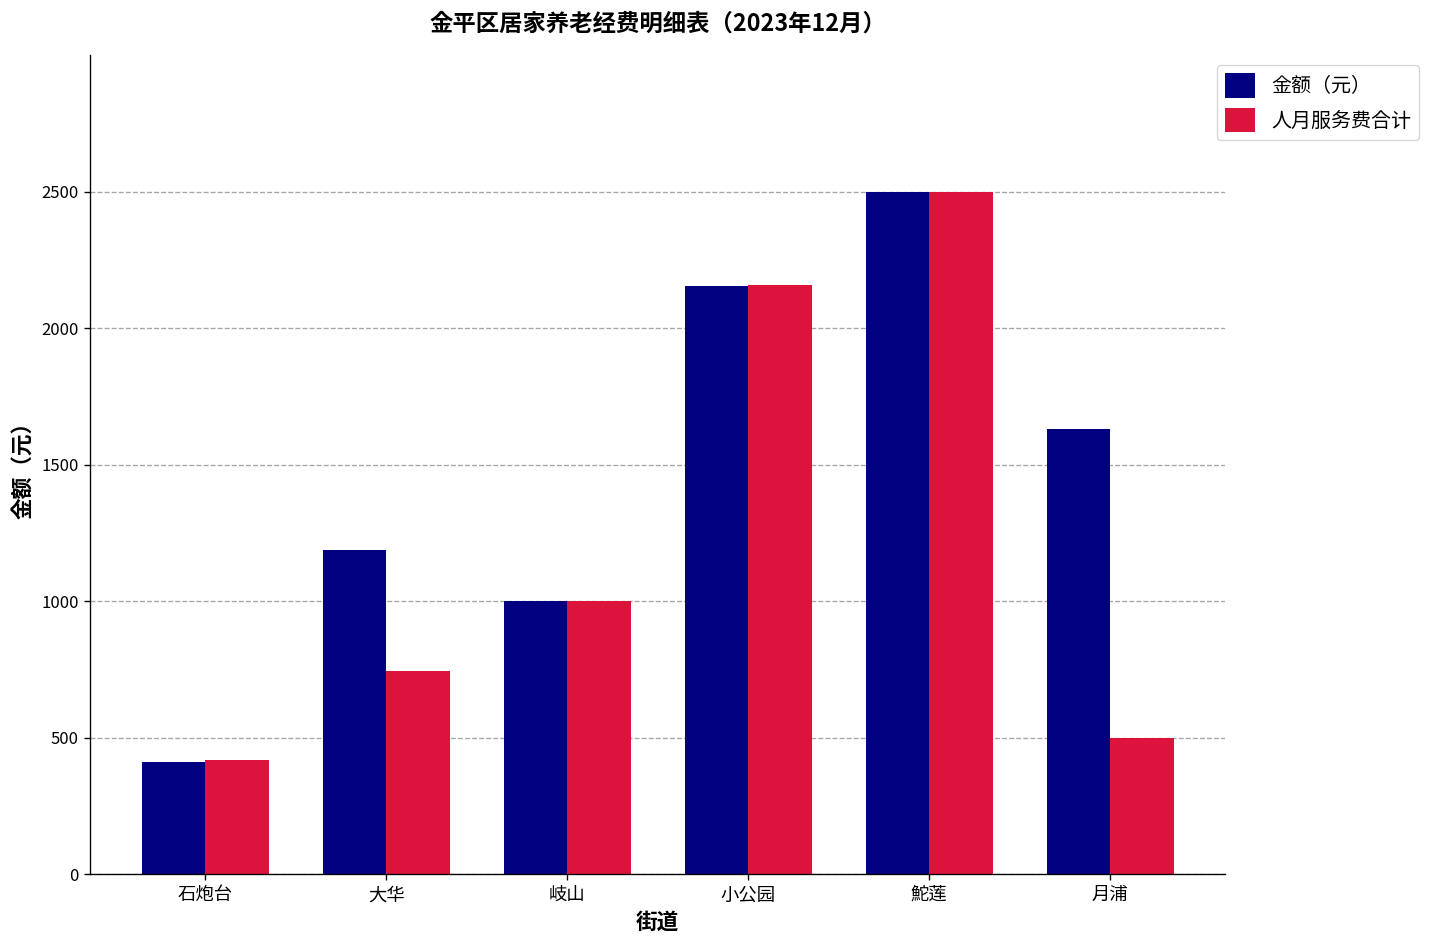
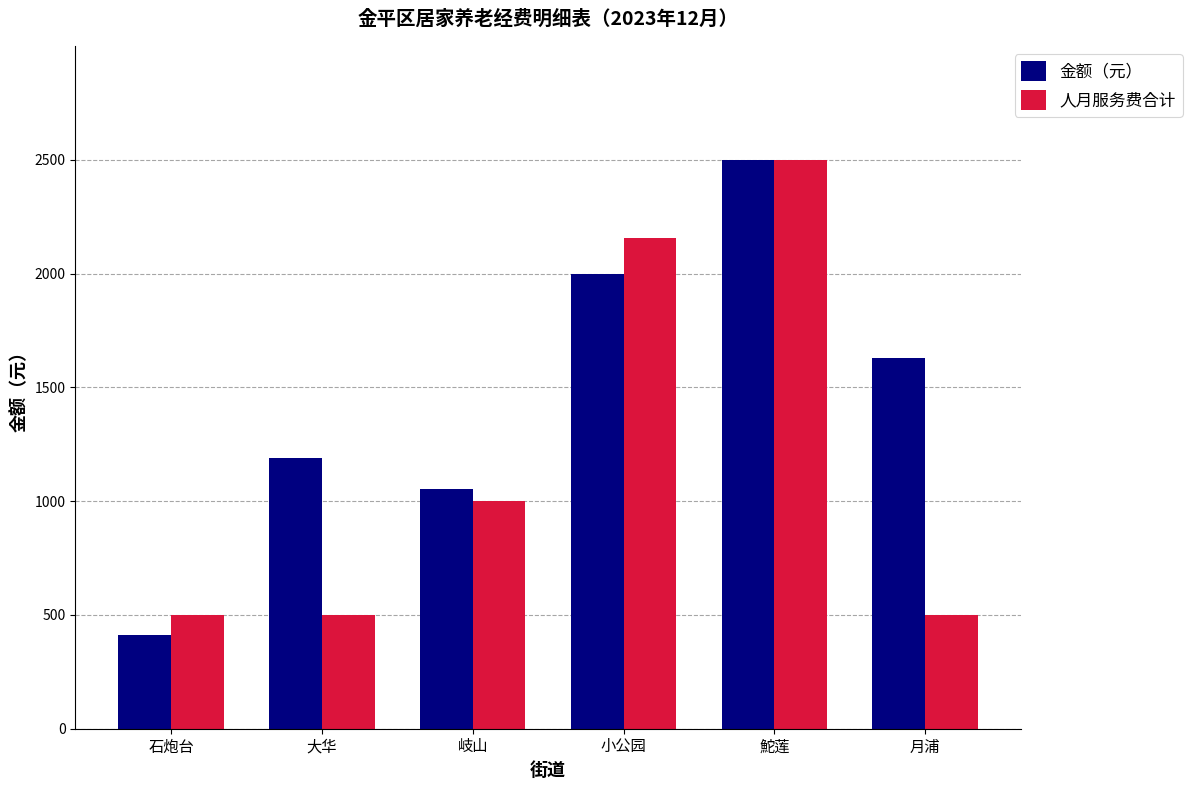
  {
    "金额（元）": {
      "石炮台": 410,
      "大华": 1190,
-     "岐山": 1000,
-     "小公园": 2160,
+     "岐山": 1060,
+     "小公园": 2000,
      "鮀莲": 2500,
      "月浦": 1630
    },
    "人月服务费合计": {
-     "石炮台": 420,
-     "大华": 750,
+     "石炮台": 500,
+     "大华": 500,
      "岐山": 1000,
      "小公园": 2160,
      "鮀莲": 2500,
      "月浦": 500
    }
  }
